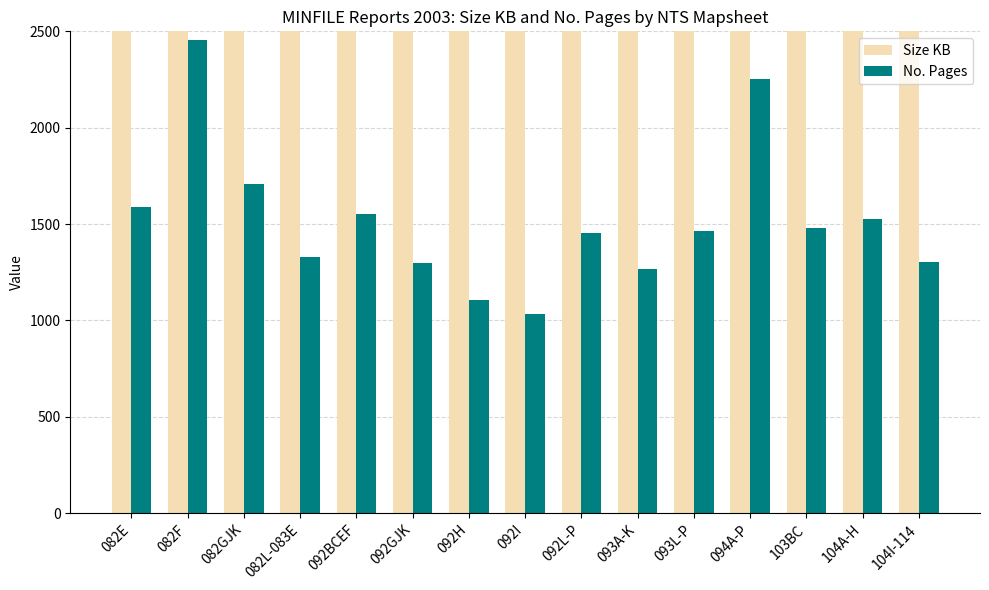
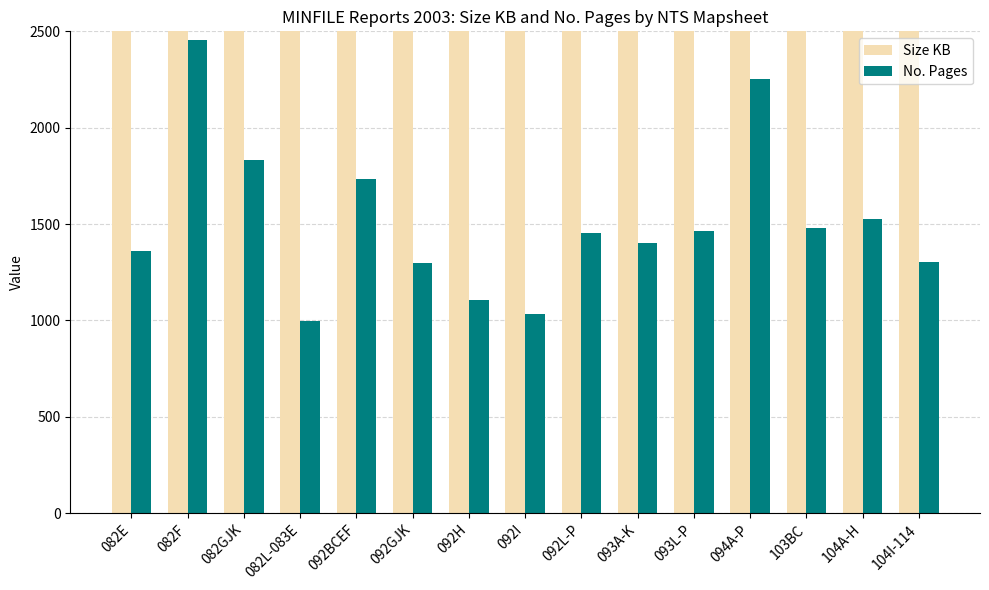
  {
    "No. Pages": {
-     "082E": 1590,
+     "082E": 1360,
      "082F": 2460,
-     "082GJK": 1710,
-     "082L-083E": 1330,
-     "092BCEF": 1550,
+     "082GJK": 1830,
+     "082L-083E": 1000,
+     "092BCEF": 1730,
      "092GJK": 1300,
      "092H": 1100,
      "092I": 1030,
      "092L-P": 1460,
-     "093A-K": 1270,
+     "093A-K": 1400,
      "093L-P": 1460,
      "094A-P": 2250,
      "103BC": 1480,
      "104A-H": 1530,
      "104I-114": 1300
    }
  }
